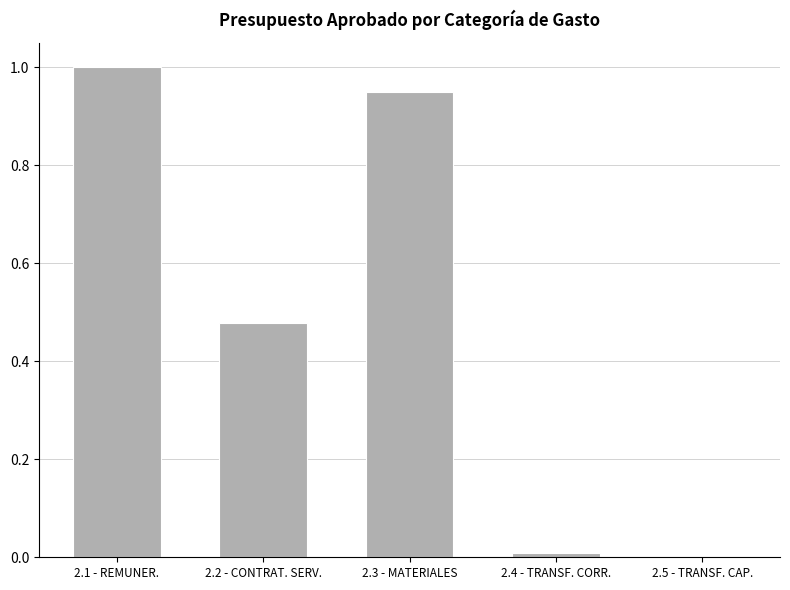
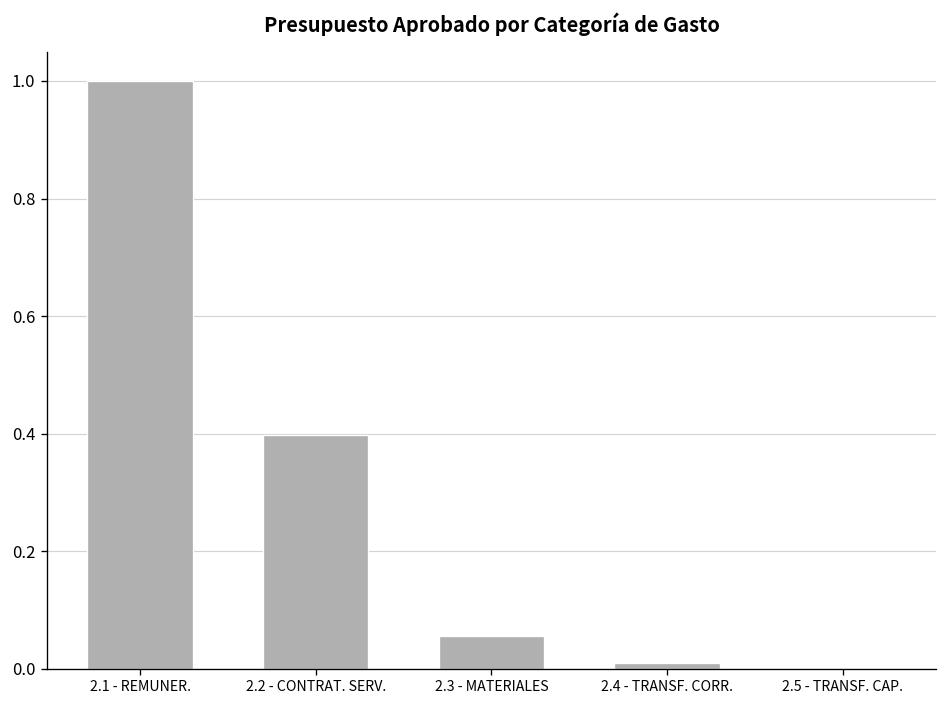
  {
    "2.1 - REMUNER.": 1.00,
-   "2.2 - CONTRAT. SERV.": 0.48,
-   "2.3 - MATERIALES": 0.95,
+   "2.2 - CONTRAT. SERV.": 0.40,
+   "2.3 - MATERIALES": 0.06,
    "2.4 - TRANSF. CORR.": 0.01,
    "2.5 - TRANSF. CAP.": 0.00
  }
